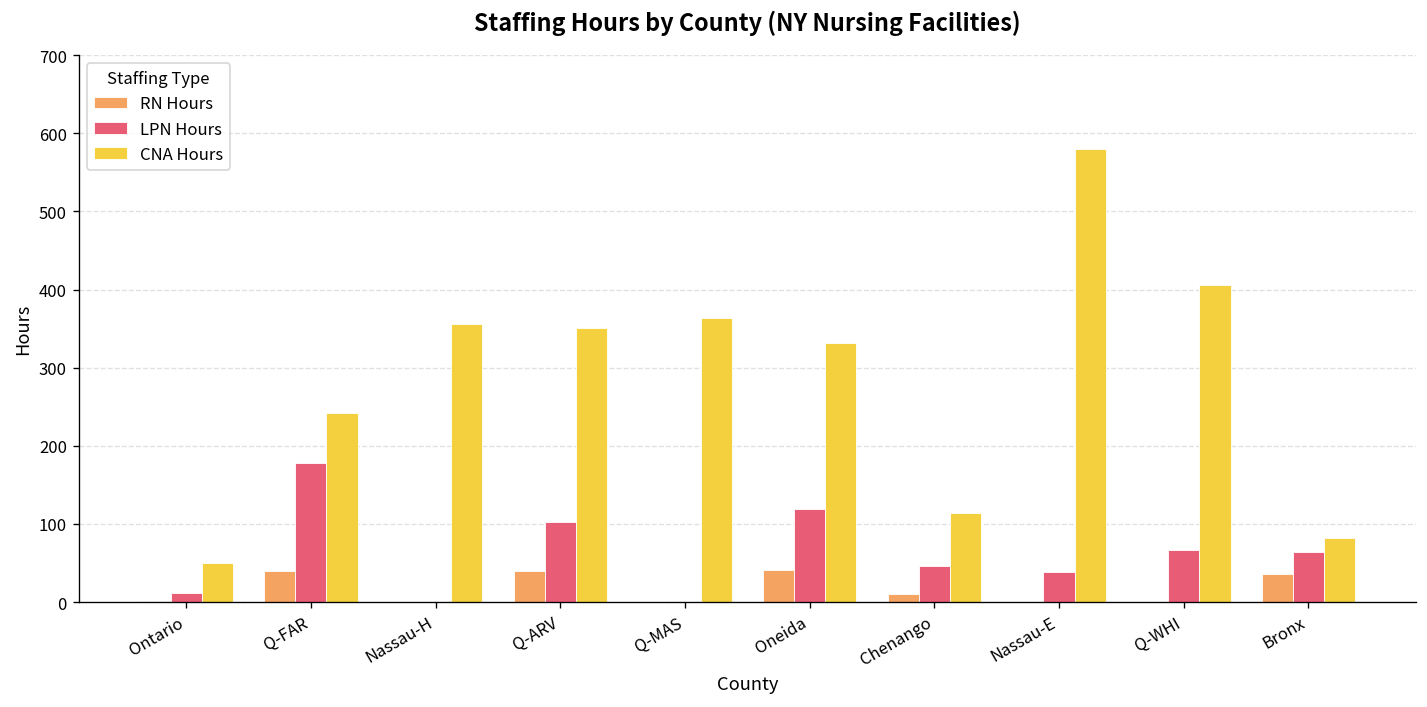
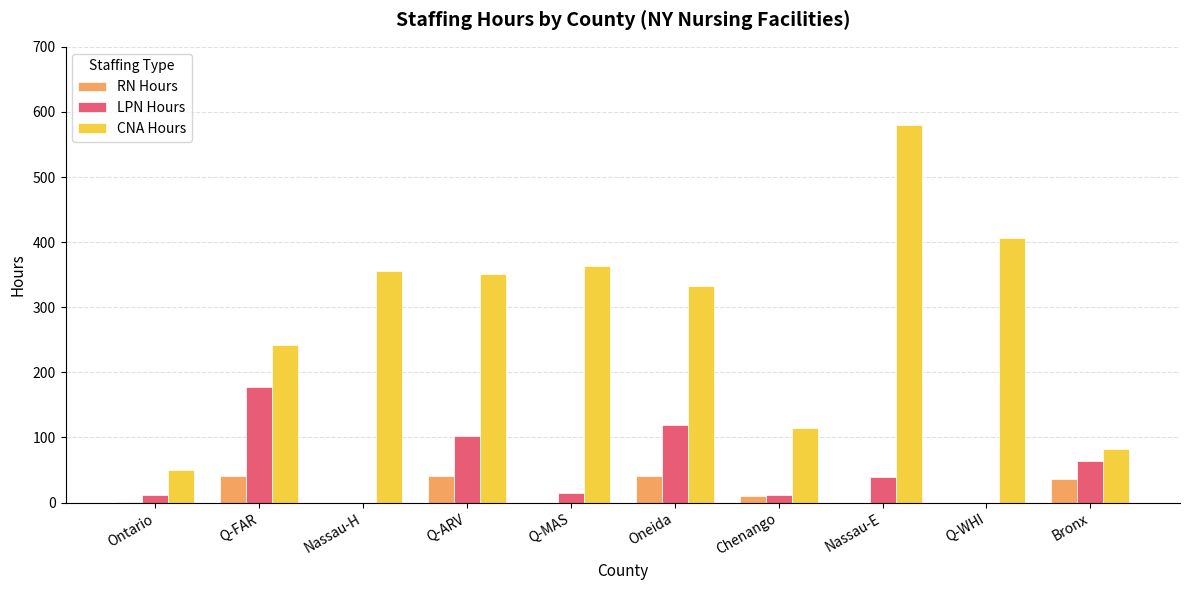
  {
    "LPN Hours": {
      "Ontario": 10,
      "Q-FAR": 180,
      "Nassau-H": 0,
      "Q-ARV": 100,
-     "Q-MAS": 0,
+     "Q-MAS": 20,
      "Oneida": 120,
-     "Chenango": 50,
+     "Chenango": 10,
      "Nassau-E": 40,
-     "Q-WHI": 70,
+     "Q-WHI": 0,
      "Bronx": 60
    }
  }
